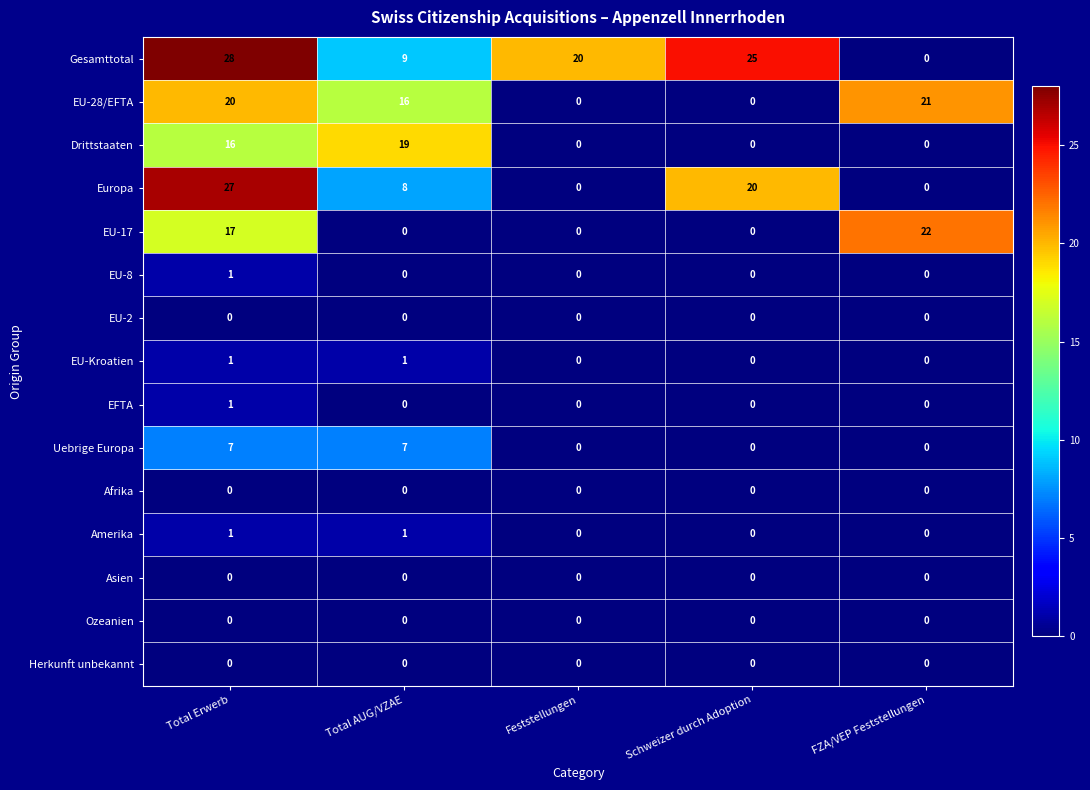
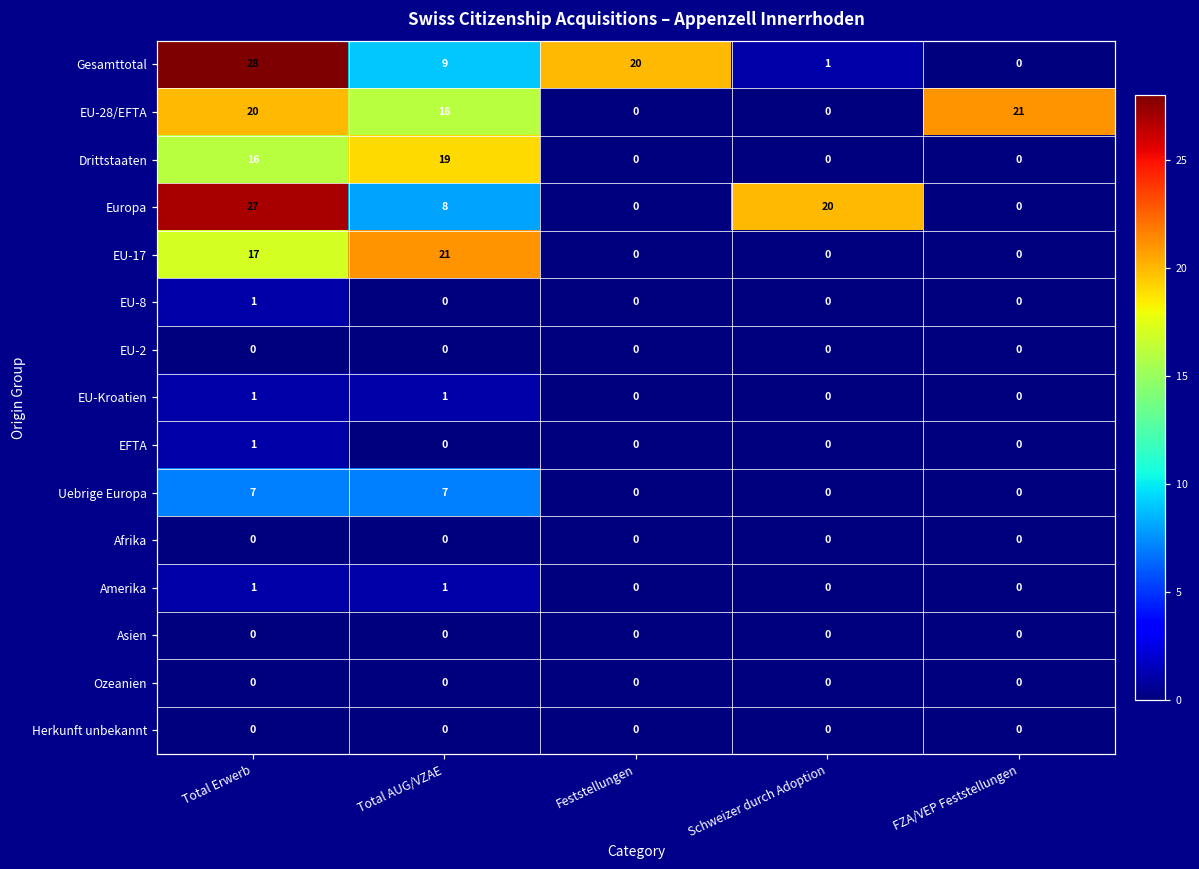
  {
    "Gesamttotal": {
      "Total Erwerb": 28,
      "Total AUG/VZAE": 9,
      "Feststellungen": 20,
-     "Schweizer durch Adoption": 25,
+     "Schweizer durch Adoption": 1,
      "FZA/VEP Feststellungen": 0
    },
    "EU-28/EFTA": {
      "Total Erwerb": 20,
      "Total AUG/VZAE": 16,
      "Feststellungen": 0,
      "Schweizer durch Adoption": 0,
      "FZA/VEP Feststellungen": 21
    },
    "Drittstaaten": {
      "Total Erwerb": 16,
      "Total AUG/VZAE": 19,
      "Feststellungen": 0,
      "Schweizer durch Adoption": 0,
      "FZA/VEP Feststellungen": 0
    },
    "Europa": {
      "Total Erwerb": 27,
      "Total AUG/VZAE": 8,
      "Feststellungen": 0,
      "Schweizer durch Adoption": 20,
      "FZA/VEP Feststellungen": 0
    },
    "EU-17": {
      "Total Erwerb": 17,
-     "Total AUG/VZAE": 0,
+     "Total AUG/VZAE": 21,
      "Feststellungen": 0,
      "Schweizer durch Adoption": 0,
-     "FZA/VEP Feststellungen": 22
+     "FZA/VEP Feststellungen": 0
    },
    "EU-8": {
      "Total Erwerb": 1,
      "Total AUG/VZAE": 0,
      "Feststellungen": 0,
      "Schweizer durch Adoption": 0,
      "FZA/VEP Feststellungen": 0
    },
    "EU-2": {
      "Total Erwerb": 0,
      "Total AUG/VZAE": 0,
      "Feststellungen": 0,
      "Schweizer durch Adoption": 0,
      "FZA/VEP Feststellungen": 0
    },
    "EU-Kroatien": {
      "Total Erwerb": 1,
      "Total AUG/VZAE": 1,
      "Feststellungen": 0,
      "Schweizer durch Adoption": 0,
      "FZA/VEP Feststellungen": 0
    },
    "EFTA": {
      "Total Erwerb": 1,
      "Total AUG/VZAE": 0,
      "Feststellungen": 0,
      "Schweizer durch Adoption": 0,
      "FZA/VEP Feststellungen": 0
    },
    "Uebrige Europa": {
      "Total Erwerb": 7,
      "Total AUG/VZAE": 7,
      "Feststellungen": 0,
      "Schweizer durch Adoption": 0,
      "FZA/VEP Feststellungen": 0
    },
    "Afrika": {
      "Total Erwerb": 0,
      "Total AUG/VZAE": 0,
      "Feststellungen": 0,
      "Schweizer durch Adoption": 0,
      "FZA/VEP Feststellungen": 0
    },
    "Amerika": {
      "Total Erwerb": 1,
      "Total AUG/VZAE": 1,
      "Feststellungen": 0,
      "Schweizer durch Adoption": 0,
      "FZA/VEP Feststellungen": 0
    },
    "Asien": {
      "Total Erwerb": 0,
      "Total AUG/VZAE": 0,
      "Feststellungen": 0,
      "Schweizer durch Adoption": 0,
      "FZA/VEP Feststellungen": 0
    },
    "Ozeanien": {
      "Total Erwerb": 0,
      "Total AUG/VZAE": 0,
      "Feststellungen": 0,
      "Schweizer durch Adoption": 0,
      "FZA/VEP Feststellungen": 0
    },
    "Herkunft unbekannt": {
      "Total Erwerb": 0,
      "Total AUG/VZAE": 0,
      "Feststellungen": 0,
      "Schweizer durch Adoption": 0,
      "FZA/VEP Feststellungen": 0
    }
  }
